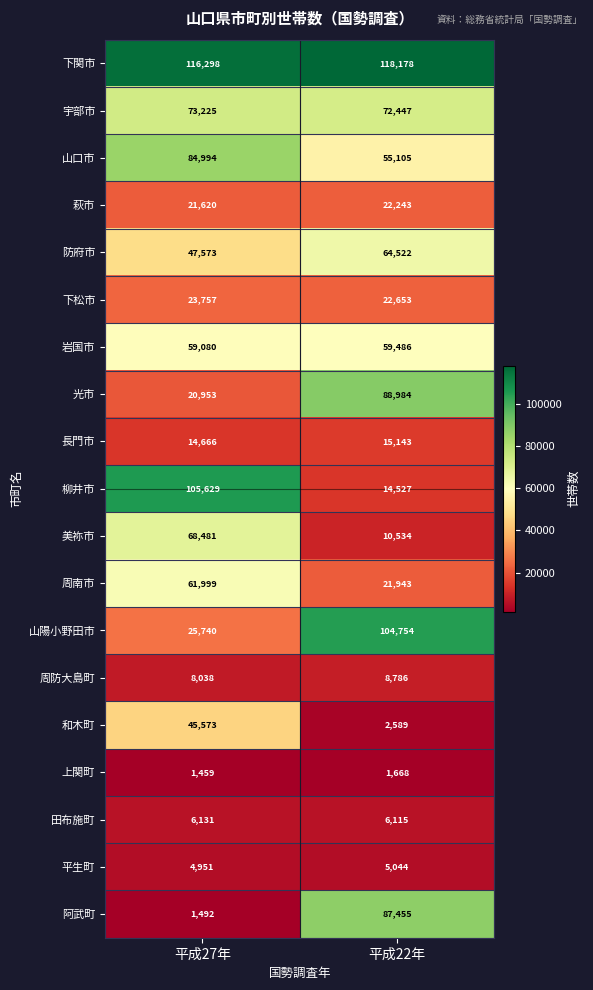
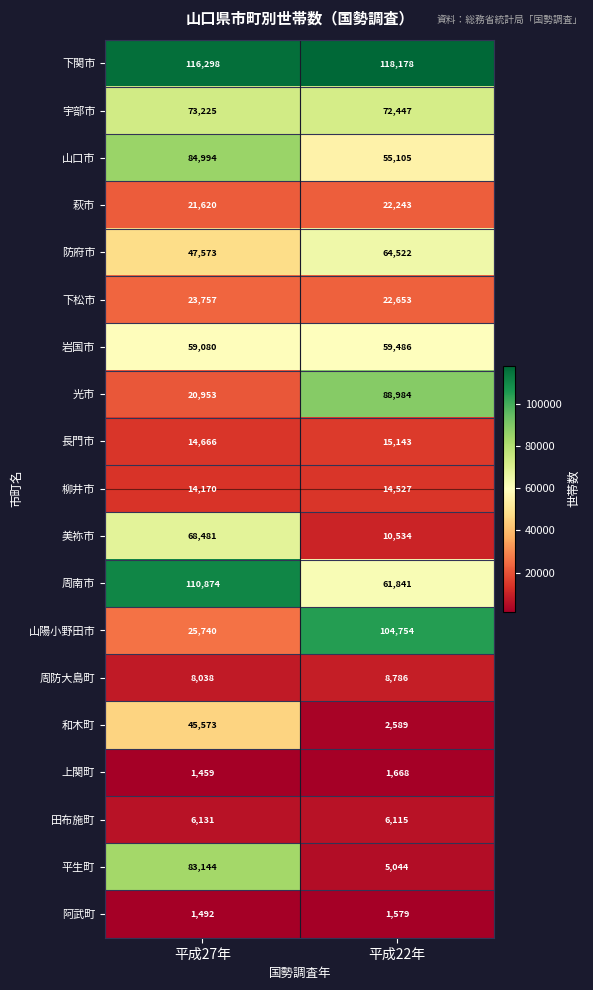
  {
    "下関市": {
      "平成27年": "116,298",
      "平成22年": "118,178"
    },
    "宇部市": {
      "平成27年": "73,225",
      "平成22年": "72,447"
    },
    "山口市": {
      "平成27年": "84,994",
      "平成22年": "55,105"
    },
    "萩市": {
      "平成27年": "21,620",
      "平成22年": "22,243"
    },
    "防府市": {
      "平成27年": "47,573",
      "平成22年": "64,522"
    },
    "下松市": {
      "平成27年": "23,757",
      "平成22年": "22,653"
    },
    "岩国市": {
      "平成27年": "59,080",
      "平成22年": "59,486"
    },
    "光市": {
      "平成27年": "20,953",
      "平成22年": "88,984"
    },
    "長門市": {
      "平成27年": "14,666",
      "平成22年": "15,143"
    },
    "柳井市": {
-     "平成27年": "105,629",
+     "平成27年": "14,170",
      "平成22年": "14,527"
    },
    "美祢市": {
      "平成27年": "68,481",
      "平成22年": "10,534"
    },
    "周南市": {
-     "平成27年": "61,999",
-     "平成22年": "21,943"
+     "平成27年": "110,874",
+     "平成22年": "61,841"
    },
    "山陽小野田市": {
      "平成27年": "25,740",
      "平成22年": "104,754"
    },
    "周防大島町": {
      "平成27年": "8,038",
      "平成22年": "8,786"
    },
    "和木町": {
      "平成27年": "45,573",
      "平成22年": "2,589"
    },
    "上関町": {
      "平成27年": "1,459",
      "平成22年": "1,668"
    },
    "田布施町": {
      "平成27年": "6,131",
      "平成22年": "6,115"
    },
    "平生町": {
-     "平成27年": "4,951",
+     "平成27年": "83,144",
      "平成22年": "5,044"
    },
    "阿武町": {
      "平成27年": "1,492",
-     "平成22年": "87,455"
+     "平成22年": "1,579"
    }
  }
